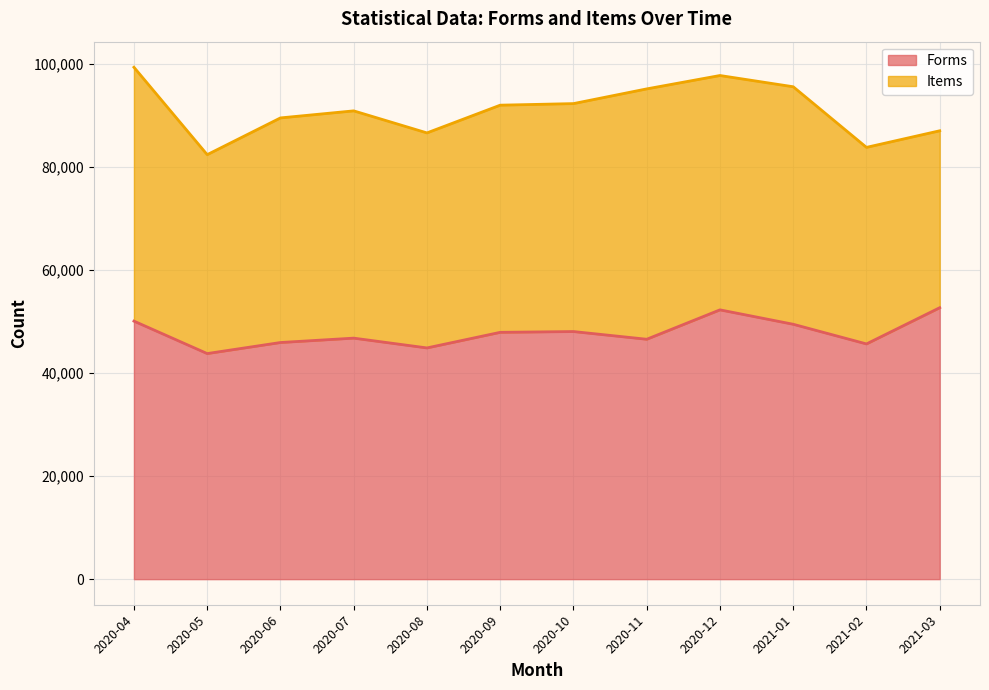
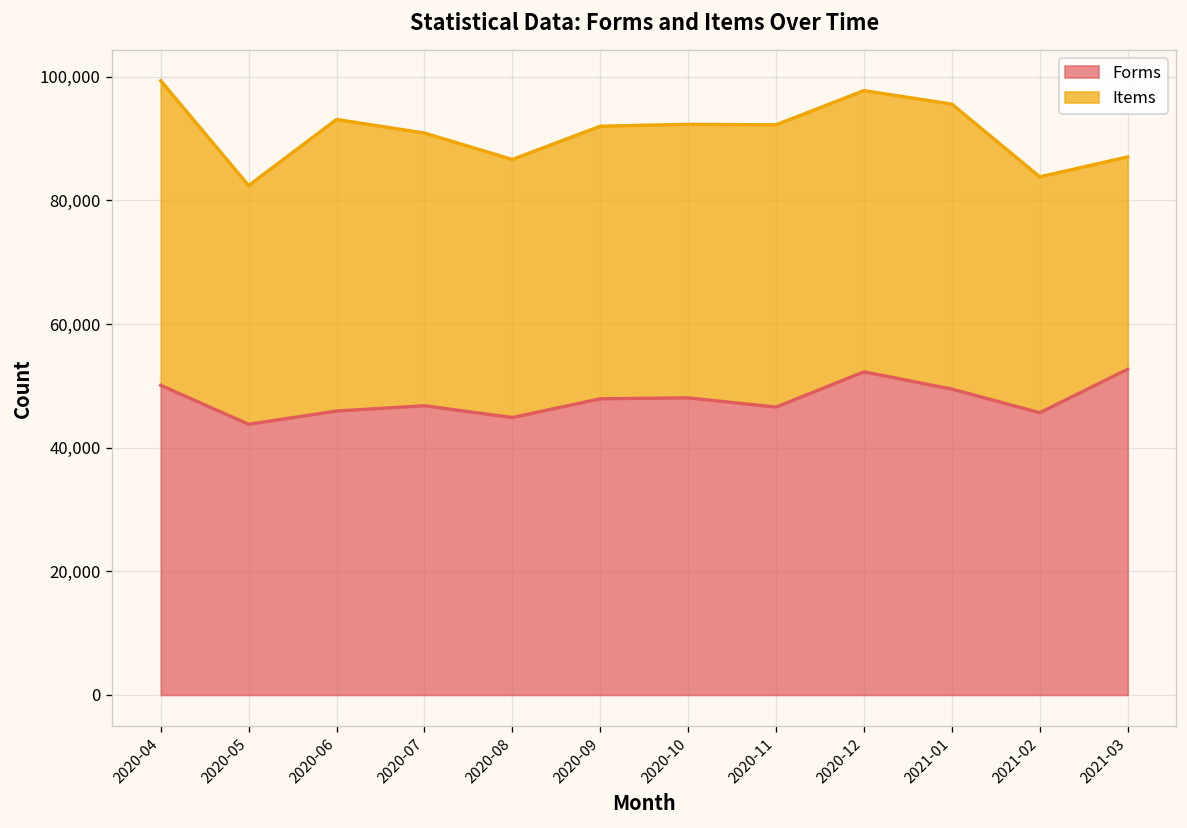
  {
    "Forms": {
      "2020-04": "50,000",
      "2020-05": "44,000",
      "2020-06": "46,000",
      "2020-07": "47,000",
      "2020-08": "45,000",
      "2020-09": "48,000",
      "2020-10": "48,000",
      "2020-11": "47,000",
      "2020-12": "52,000",
      "2021-01": "49,000",
      "2021-02": "46,000",
      "2021-03": "53,000"
    },
    "Items": {
      "2020-04": "99,000",
      "2020-05": "82,000",
-     "2020-06": "90,000",
+     "2020-06": "93,000",
      "2020-07": "91,000",
      "2020-08": "87,000",
      "2020-09": "92,000",
      "2020-10": "92,000",
-     "2020-11": "95,000",
+     "2020-11": "92,000",
      "2020-12": "98,000",
      "2021-01": "96,000",
      "2021-02": "84,000",
      "2021-03": "87,000"
    }
  }
